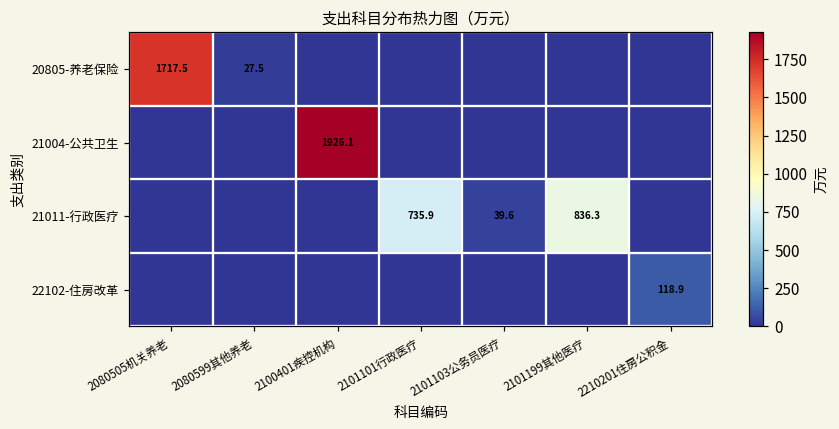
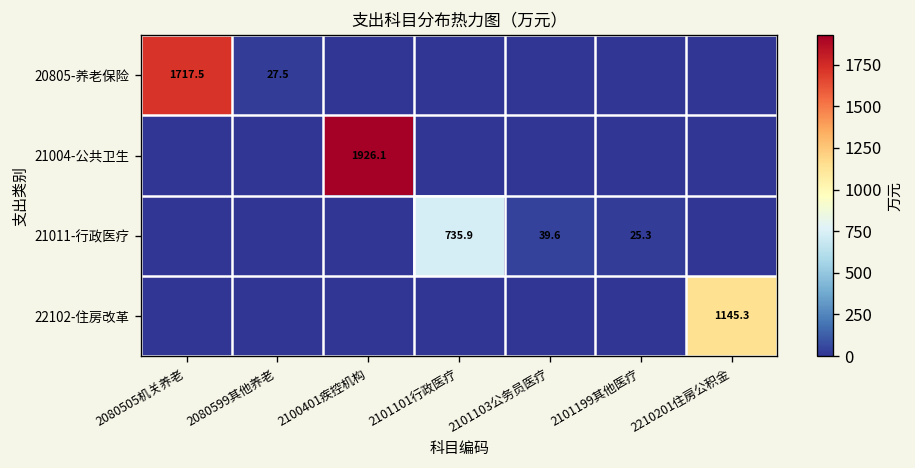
  {
    "20805-养老保险": {
      "2080505机关养老": 1717.5,
      "2080599其他养老": 27.5
    },
    "21004-公共卫生": {
      "2100401疾控机构": 1926.1
    },
    "21011-行政医疗": {
      "2101101行政医疗": 735.9,
      "2101103公务员医疗": 39.6,
-     "2101199其他医疗": 836.3
+     "2101199其他医疗": 25.3
    },
    "22102-住房改革": {
-     "2210201住房公积金": 118.9
+     "2210201住房公积金": 1145.3
    }
  }
